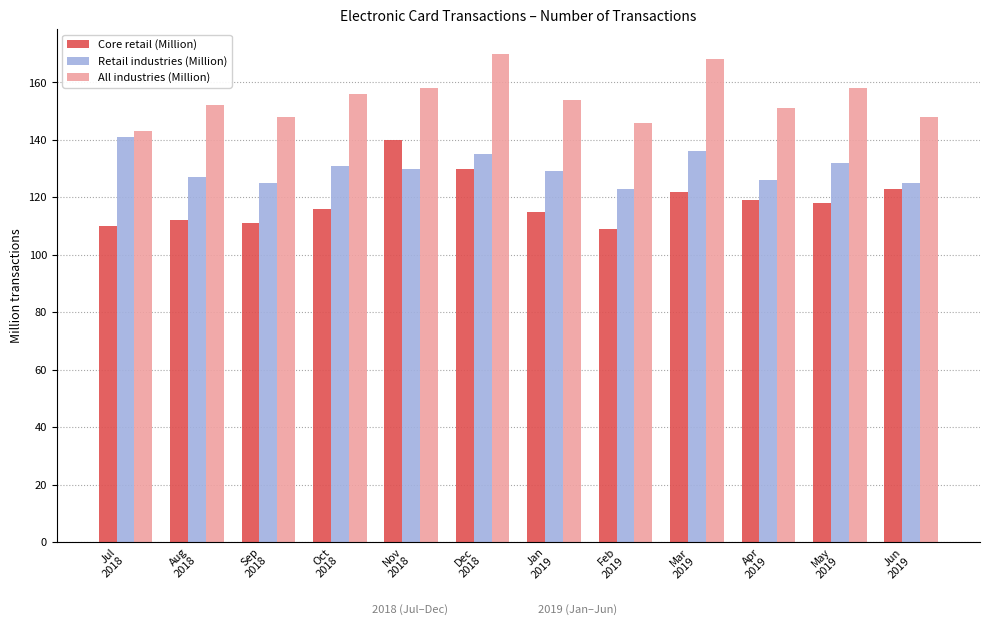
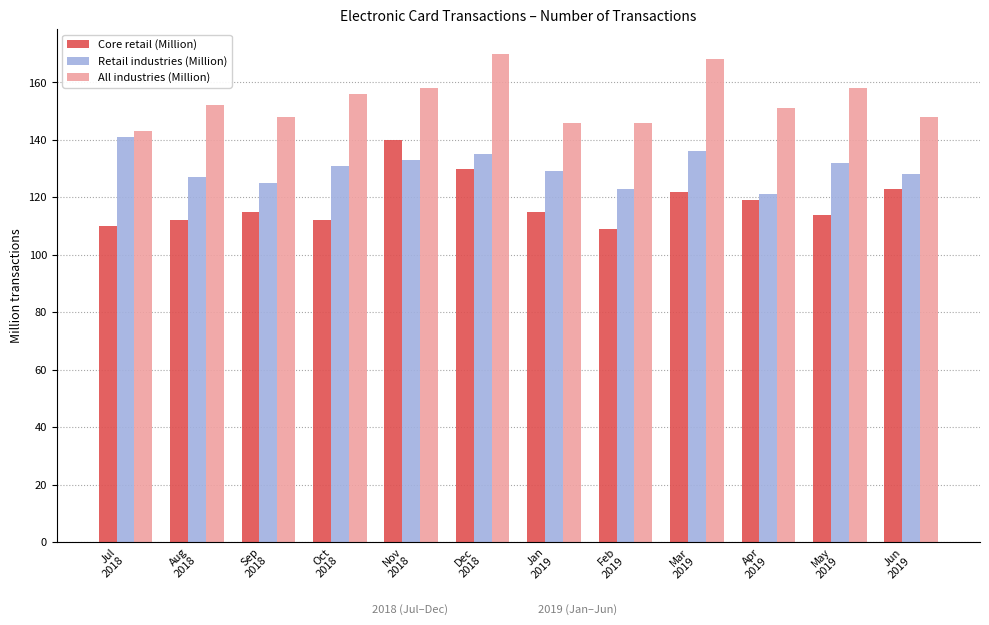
  {
    "Core retail (Million)": {
      "Jul 2018": 110,
      "Aug 2018": 112,
-     "Sep 2018": 111,
-     "Oct 2018": 116,
+     "Sep 2018": 115,
+     "Oct 2018": 112,
      "Nov 2018": 140,
      "Dec 2018": 130,
      "Jan 2019": 115,
      "Feb 2019": 109,
      "Mar 2019": 122,
      "Apr 2019": 119,
-     "May 2019": 118,
+     "May 2019": 114,
      "Jun 2019": 123
    },
    "Retail industries (Million)": {
      "Jul 2018": 141,
      "Aug 2018": 127,
      "Sep 2018": 125,
      "Oct 2018": 131,
-     "Nov 2018": 130,
+     "Nov 2018": 133,
      "Dec 2018": 135,
      "Jan 2019": 129,
      "Feb 2019": 123,
      "Mar 2019": 136,
-     "Apr 2019": 126,
+     "Apr 2019": 121,
      "May 2019": 132,
-     "Jun 2019": 125
+     "Jun 2019": 128
    },
    "All industries (Million)": {
      "Jul 2018": 143,
      "Aug 2018": 152,
      "Sep 2018": 148,
      "Oct 2018": 156,
      "Nov 2018": 158,
      "Dec 2018": 170,
-     "Jan 2019": 154,
+     "Jan 2019": 146,
      "Feb 2019": 146,
      "Mar 2019": 168,
      "Apr 2019": 151,
      "May 2019": 158,
      "Jun 2019": 148
    }
  }
